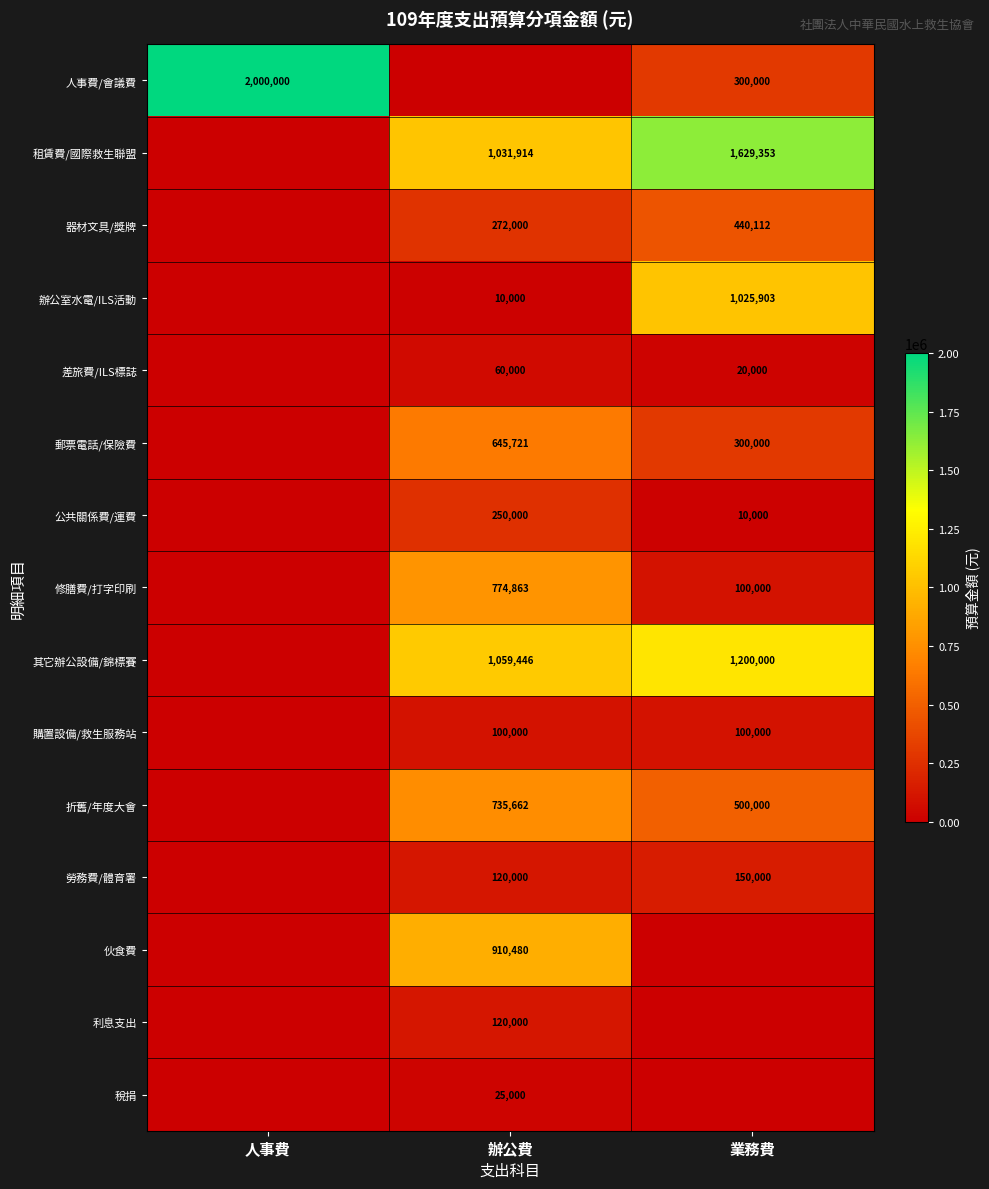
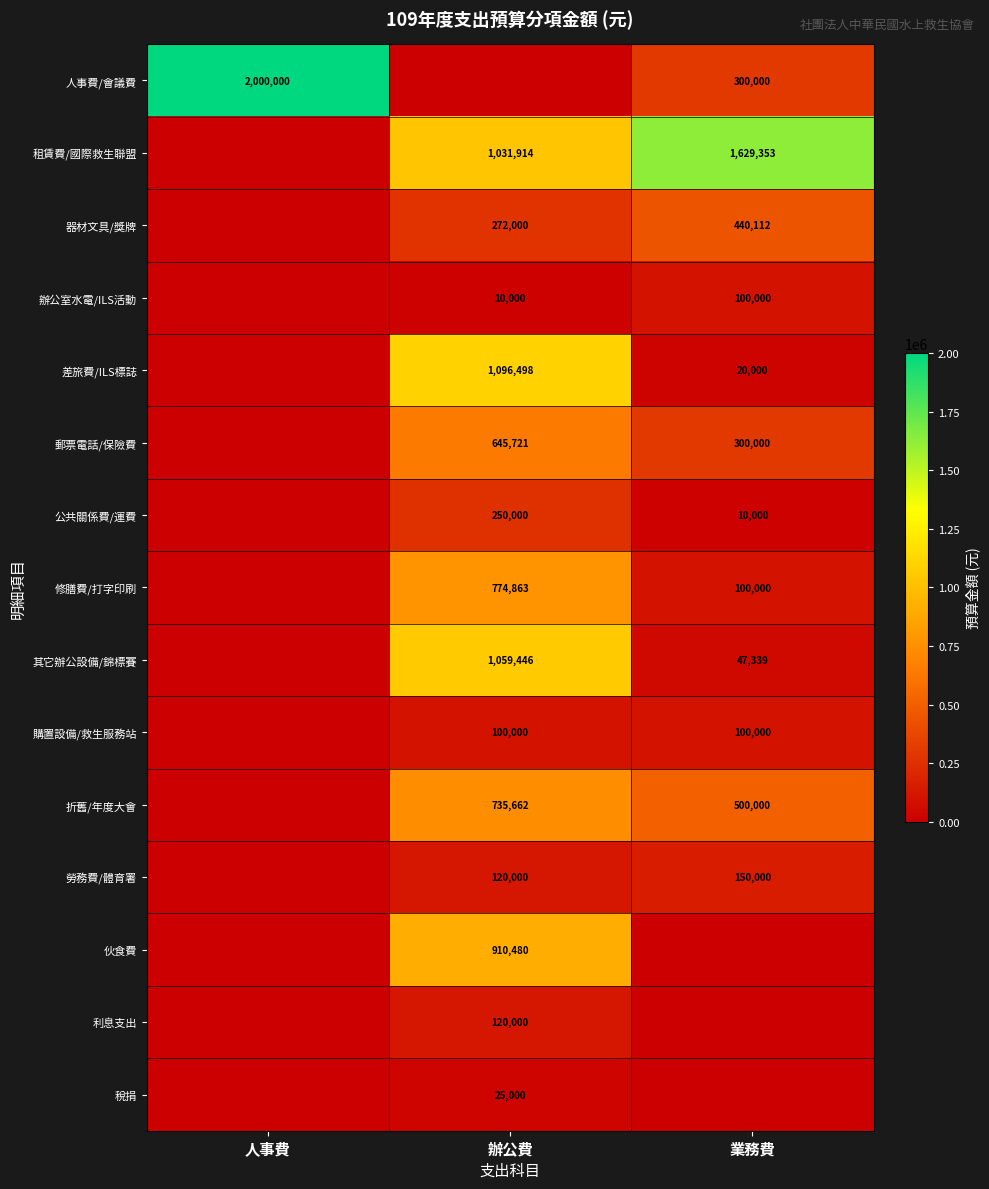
  {
    "人事費/會議費": {
      "人事費": "2,000,000",
      "業務費": "300,000"
    },
    "租賃費/國際救生聯盟": {
      "辦公費": "1,031,914",
      "業務費": "1,629,353"
    },
    "器材文具/獎牌": {
      "辦公費": "272,000",
      "業務費": "440,112"
    },
    "辦公室水電/ILS活動": {
      "辦公費": "10,000",
-     "業務費": "1,025,903"
+     "業務費": "100,000"
    },
    "差旅費/ILS標誌": {
-     "辦公費": "60,000",
+     "辦公費": "1,096,498",
      "業務費": "20,000"
    },
    "郵票電話/保險費": {
      "辦公費": "645,721",
      "業務費": "300,000"
    },
    "公共關係費/運費": {
      "辦公費": "250,000",
      "業務費": "10,000"
    },
    "修膳費/打字印刷": {
      "辦公費": "774,863",
      "業務費": "100,000"
    },
    "其它辦公設備/錦標賽": {
      "辦公費": "1,059,446",
-     "業務費": "1,200,000"
+     "業務費": "47,339"
    },
    "購置設備/救生服務站": {
      "辦公費": "100,000",
      "業務費": "100,000"
    },
    "折舊/年度大會": {
      "辦公費": "735,662",
      "業務費": "500,000"
    },
    "勞務費/體育署": {
      "辦公費": "120,000",
      "業務費": "150,000"
    },
    "伙食費": {
      "辦公費": "910,480"
    },
    "利息支出": {
      "辦公費": "120,000"
    },
    "稅捐": {
      "辦公費": "25,000"
    }
  }
